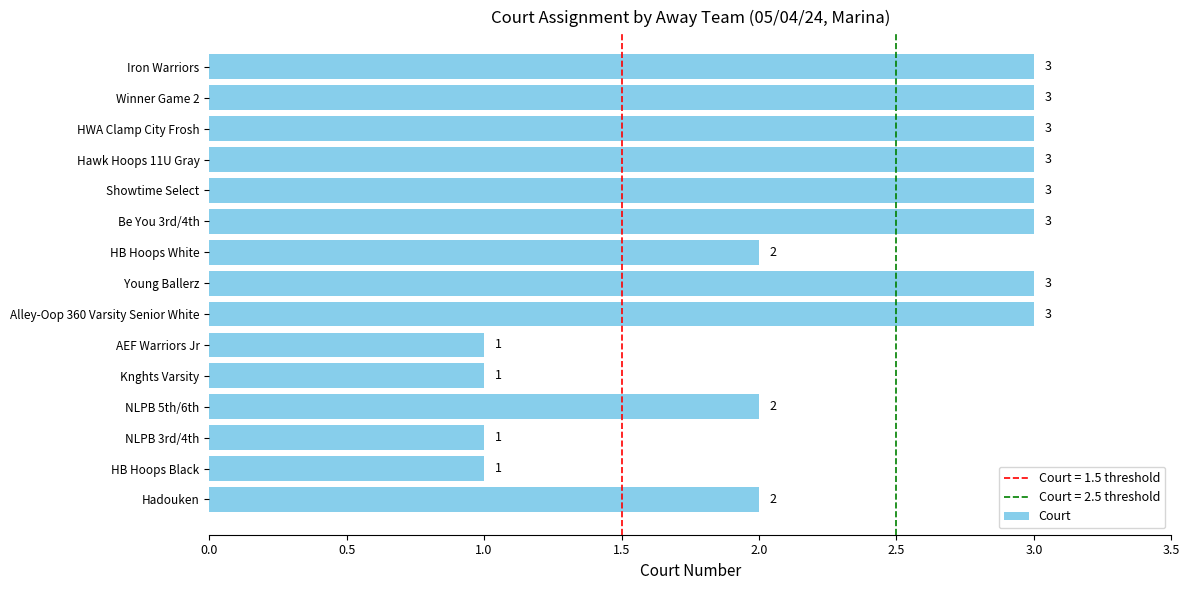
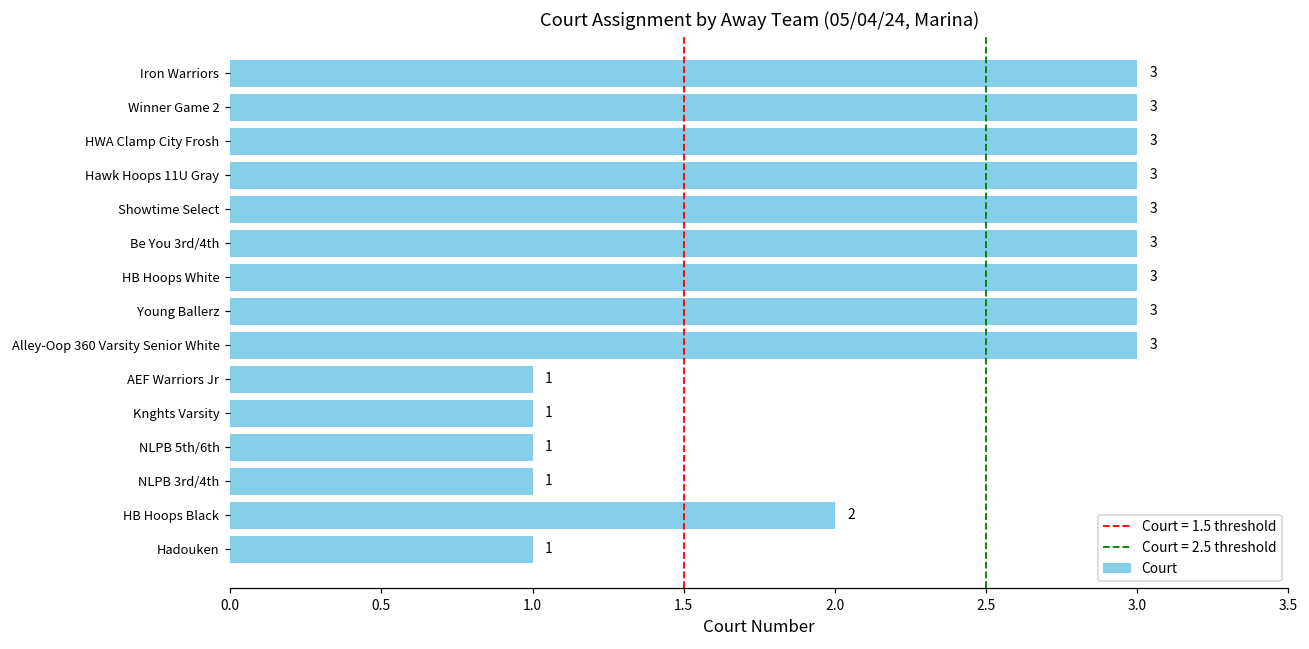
  {
    "Iron Warriors": 3,
    "Winner Game 2": 3,
    "HWA Clamp City Frosh": 3,
    "Hawk Hoops 11U Gray": 3,
    "Showtime Select": 3,
    "Be You 3rd/4th": 3,
-   "HB Hoops White": 2,
+   "HB Hoops White": 3,
    "Young Ballerz": 3,
    "Alley-Oop 360 Varsity Senior White": 3,
    "AEF Warriors Jr": 1,
    "Knghts Varsity": 1,
-   "NLPB 5th/6th": 2,
+   "NLPB 5th/6th": 1,
    "NLPB 3rd/4th": 1,
-   "HB Hoops Black": 1,
-   "Hadouken": 2
+   "HB Hoops Black": 2,
+   "Hadouken": 1
  }
